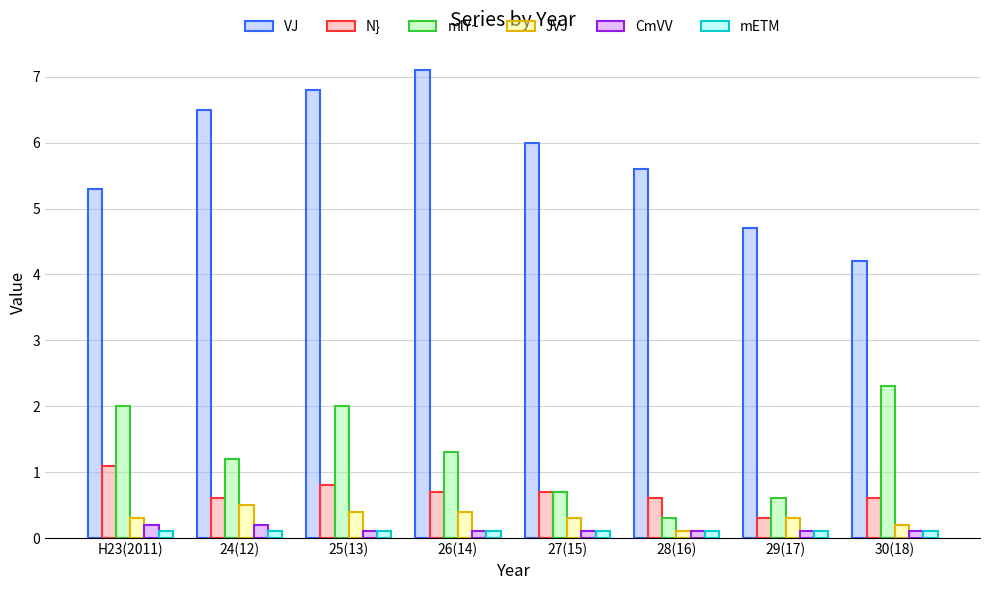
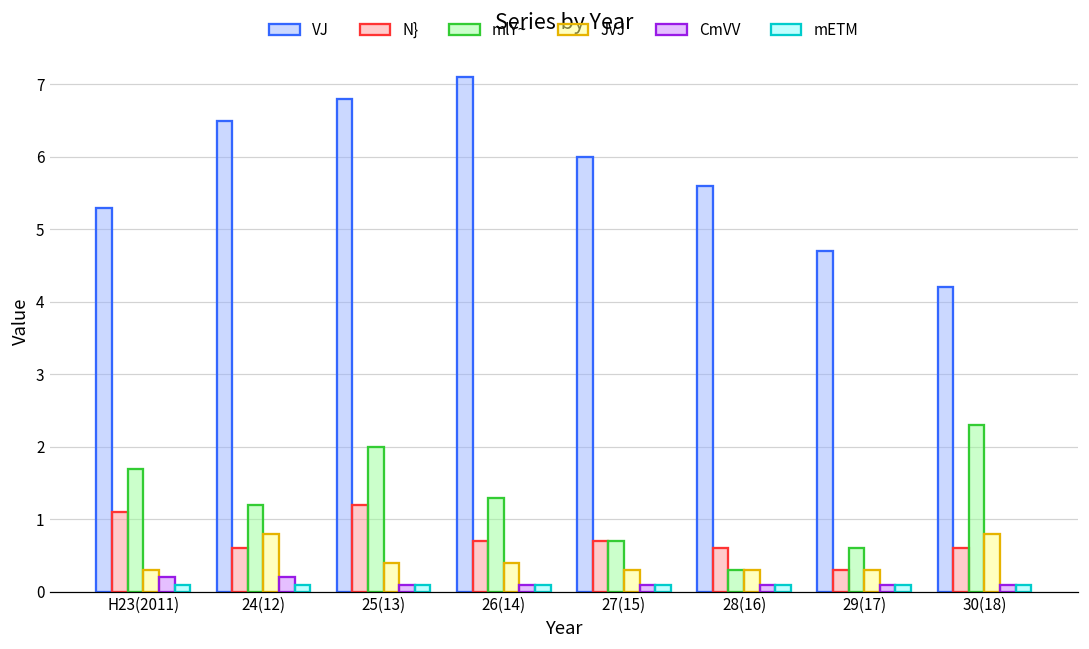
  {
    "N}": {
      "H23(2011)": 1.1,
      "24(12)": 0.6,
-     "25(13)": 0.8,
+     "25(13)": 1.2,
      "26(14)": 0.7,
      "27(15)": 0.7,
      "28(16)": 0.6,
      "29(17)": 0.3,
      "30(18)": 0.6
    },
    "mlY~": {
-     "H23(2011)": 2.0,
+     "H23(2011)": 1.7,
      "24(12)": 1.2,
      "25(13)": 2.0,
      "26(14)": 1.3,
      "27(15)": 0.7,
      "28(16)": 0.3,
      "29(17)": 0.6,
      "30(18)": 2.3
    },
    "JVJ": {
      "H23(2011)": 0.3,
-     "24(12)": 0.5,
+     "24(12)": 0.8,
      "25(13)": 0.4,
      "26(14)": 0.4,
      "27(15)": 0.3,
-     "28(16)": 0.1,
+     "28(16)": 0.3,
      "29(17)": 0.3,
-     "30(18)": 0.2
+     "30(18)": 0.8
    },
    "mETM": {
      "H23(2011)": 0.1,
      "24(12)": 0.1,
      "25(13)": 0.1,
      "26(14)": 0.1,
      "27(15)": 0.1,
      "28(16)": 0.1,
      "29(17)": 0.1,
      "30(18)": 0.1
    }
  }
